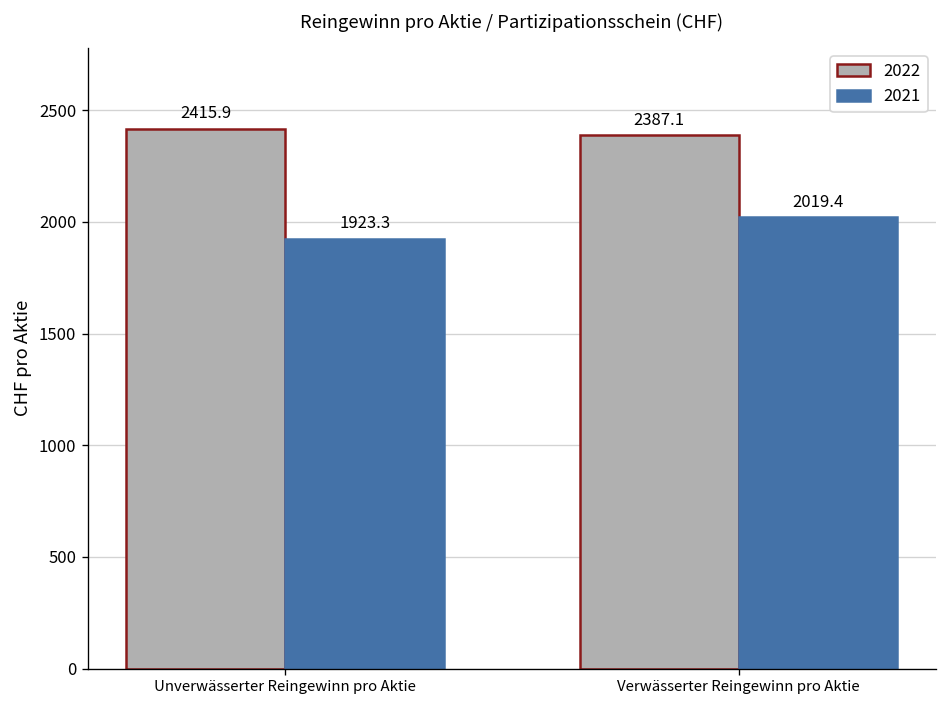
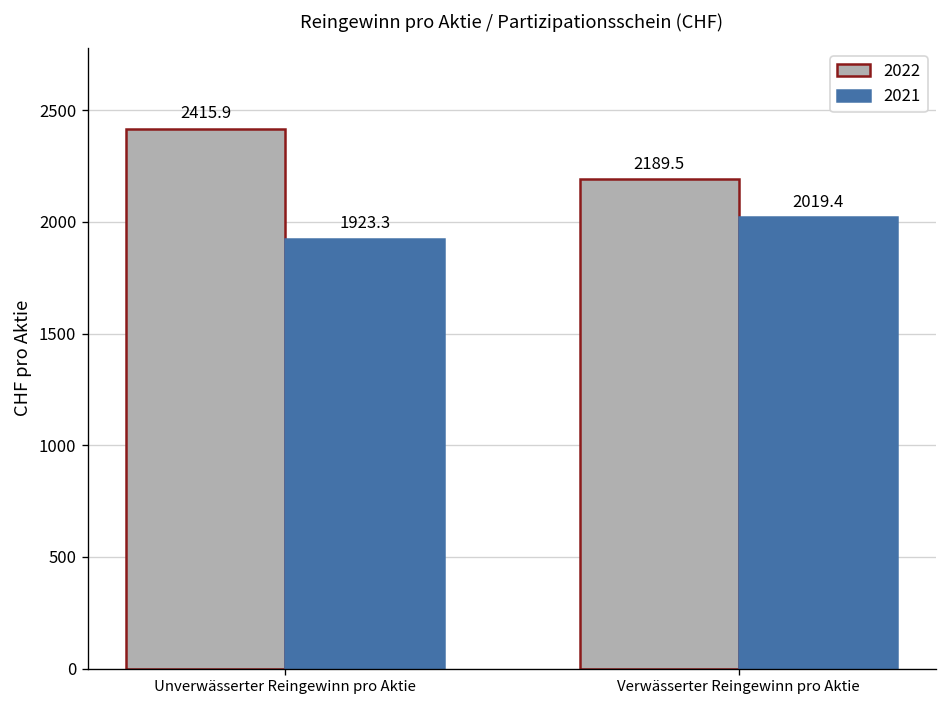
  {
    "2022": {
      "Unverwässerter Reingewinn pro Aktie": 2415.9,
-     "Verwässerter Reingewinn pro Aktie": 2387.1
+     "Verwässerter Reingewinn pro Aktie": 2189.5
    },
    "2021": {
      "Unverwässerter Reingewinn pro Aktie": 1923.3,
      "Verwässerter Reingewinn pro Aktie": 2019.4
    }
  }
